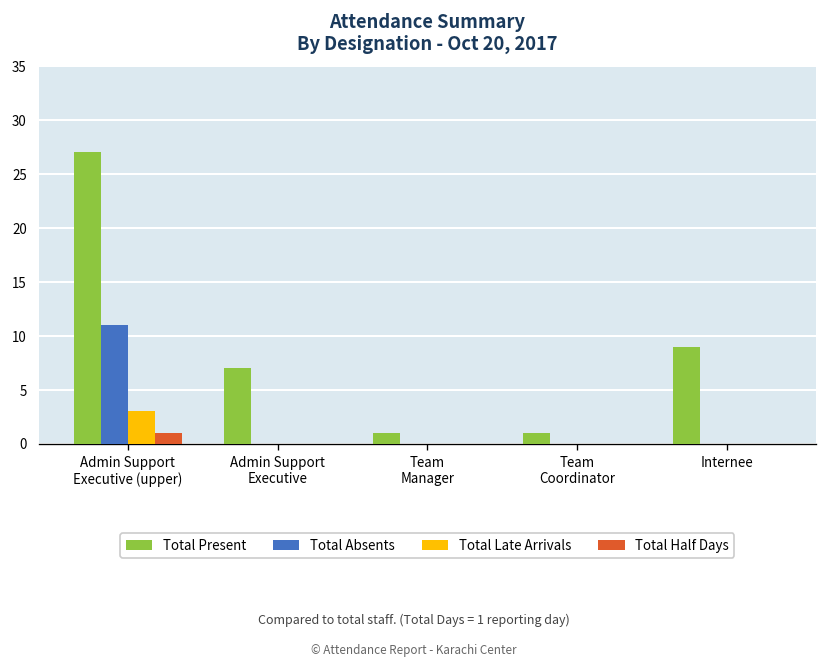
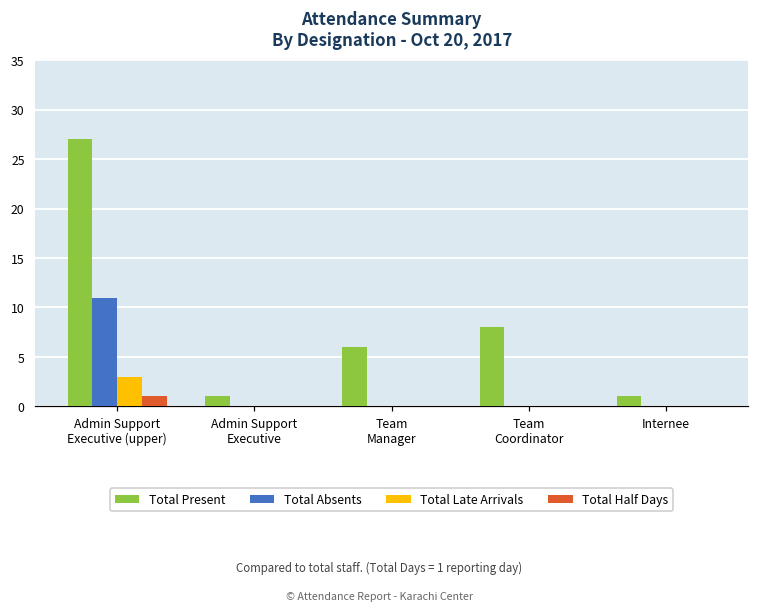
  {
    "Total Present": {
      "Admin Support Executive (upper)": 27,
-     "Admin Support Executive": 7,
-     "Team Manager": 1,
-     "Team Coordinator": 1,
-     "Internee": 9
+     "Admin Support Executive": 1,
+     "Team Manager": 6,
+     "Team Coordinator": 8,
+     "Internee": 1
    },
    "Total Absents": {
      "Admin Support Executive (upper)": 11,
      "Admin Support Executive": 0,
      "Team Manager": 0,
      "Team Coordinator": 0,
      "Internee": 0
    },
    "Total Late Arrivals": {
      "Admin Support Executive (upper)": 3,
      "Admin Support Executive": 0,
      "Team Manager": 0,
      "Team Coordinator": 0,
      "Internee": 0
    },
    "Total Half Days": {
      "Admin Support Executive (upper)": 1,
      "Admin Support Executive": 0,
      "Team Manager": 0,
      "Team Coordinator": 0,
      "Internee": 0
    }
  }
